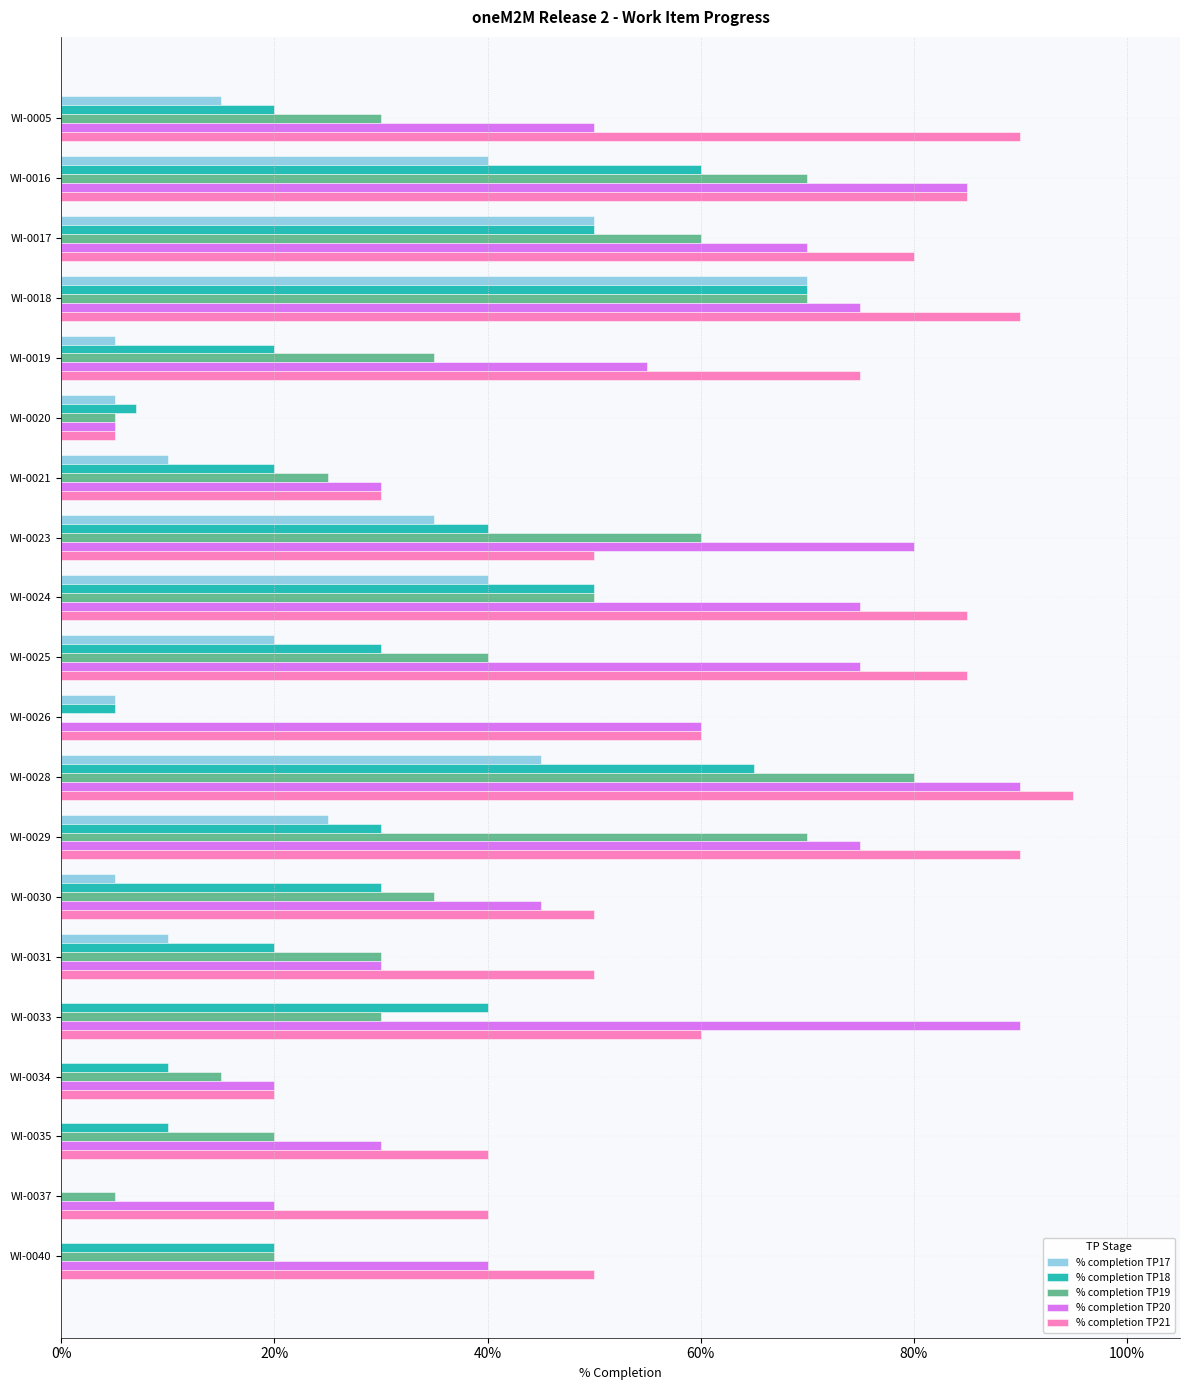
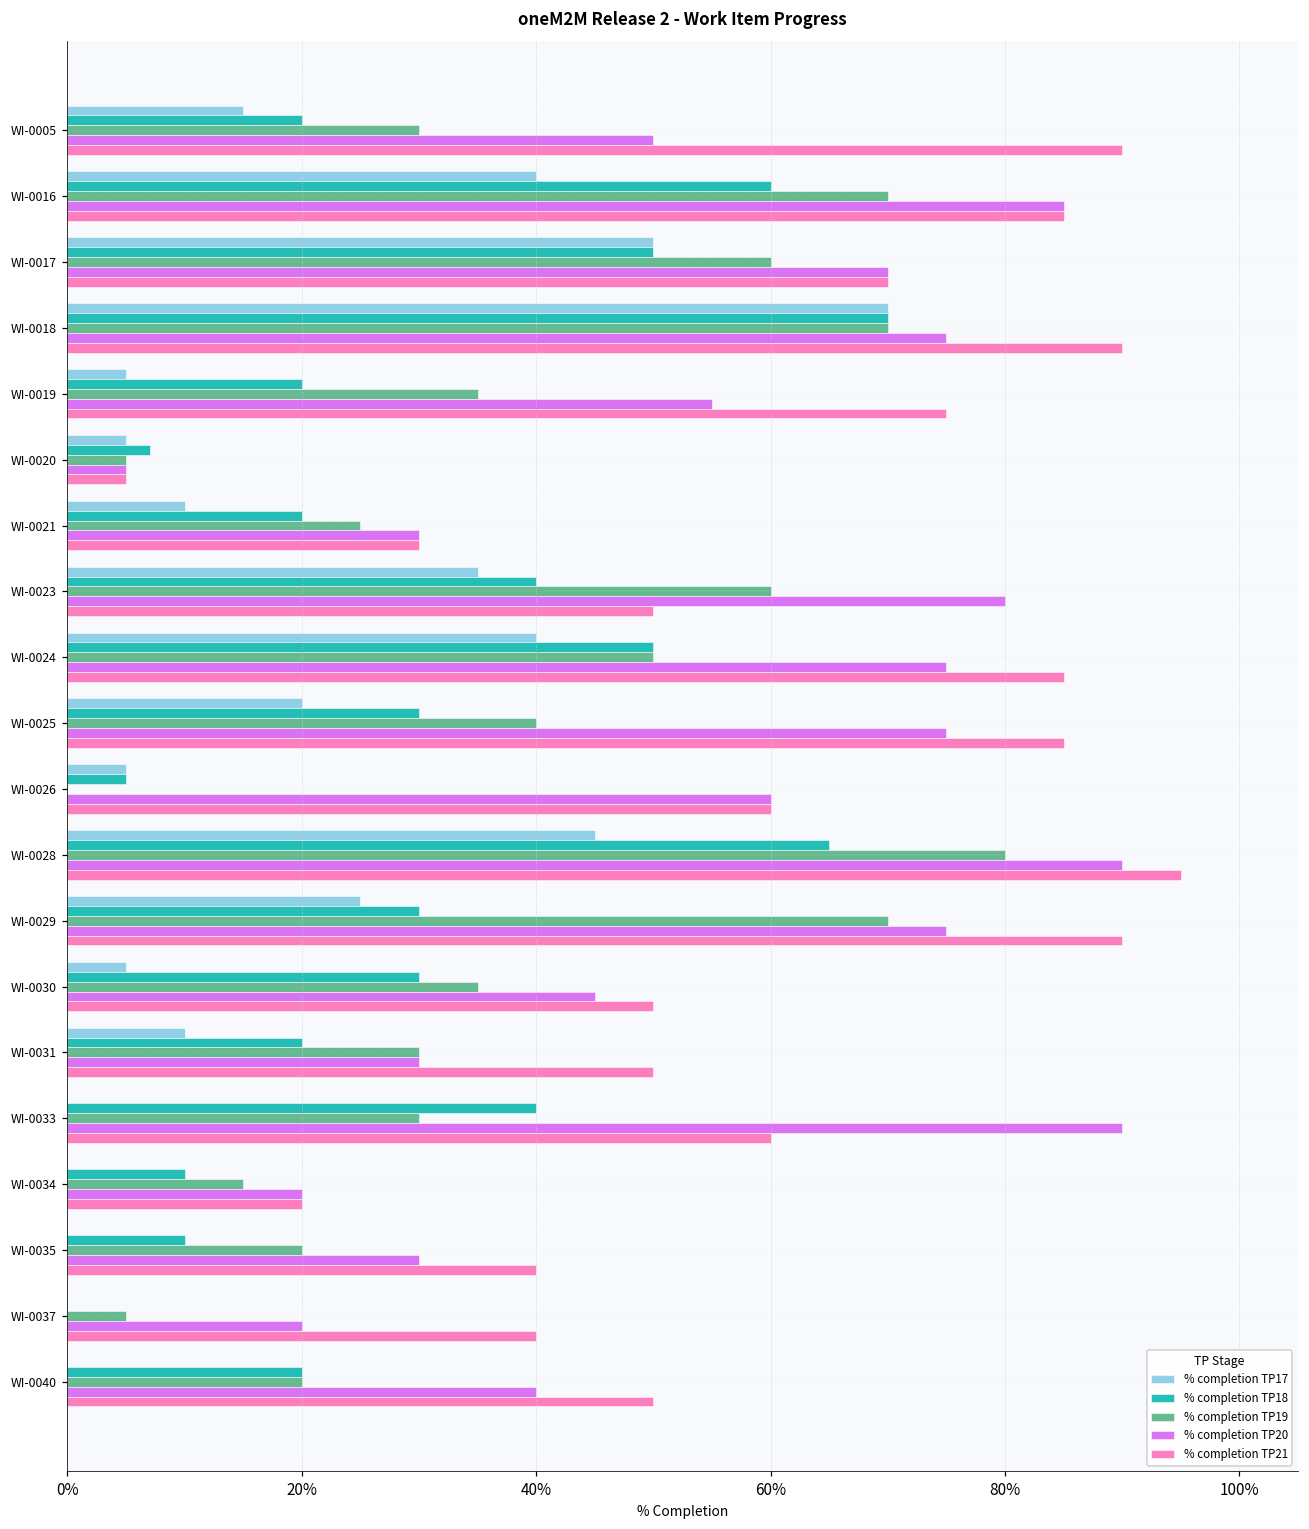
  {
    "% completion TP17": {
      "WI-0005": "15.0%",
      "WI-0016": "40.0%",
      "WI-0017": "50.0%",
      "WI-0018": "70.0%",
      "WI-0019": "5.0%",
      "WI-0020": "5.0%",
      "WI-0021": "10.0%",
      "WI-0023": "35.0%",
      "WI-0024": "40.0%",
      "WI-0025": "20.0%",
      "WI-0026": "5.0%",
      "WI-0028": "45.0%",
      "WI-0029": "25.0%",
      "WI-0030": "5.0%",
      "WI-0031": "10.0%",
      "WI-0033": "0.0%",
      "WI-0034": "0.0%",
      "WI-0035": "0.0%",
      "WI-0037": "0.0%",
      "WI-0040": "0.0%"
    },
    "% completion TP18": {
      "WI-0005": "20.0%",
      "WI-0016": "60.0%",
      "WI-0017": "50.0%",
      "WI-0018": "70.0%",
      "WI-0019": "20.0%",
      "WI-0020": "7.0%",
      "WI-0021": "20.0%",
      "WI-0023": "40.0%",
      "WI-0024": "50.0%",
      "WI-0025": "30.0%",
      "WI-0026": "5.0%",
      "WI-0028": "65.0%",
      "WI-0029": "30.0%",
      "WI-0030": "30.0%",
      "WI-0031": "20.0%",
      "WI-0033": "40.0%",
      "WI-0034": "10.0%",
      "WI-0035": "10.0%",
      "WI-0037": "0.0%",
      "WI-0040": "20.0%"
    },
    "% completion TP19": {
      "WI-0005": "30.0%",
      "WI-0016": "70.0%",
      "WI-0017": "60.0%",
      "WI-0018": "70.0%",
      "WI-0019": "35.0%",
      "WI-0020": "5.0%",
      "WI-0021": "25.0%",
      "WI-0023": "60.0%",
      "WI-0024": "50.0%",
      "WI-0025": "40.0%",
      "WI-0026": "0.0%",
      "WI-0028": "80.0%",
      "WI-0029": "70.0%",
      "WI-0030": "35.0%",
      "WI-0031": "30.0%",
      "WI-0033": "30.0%",
      "WI-0034": "15.0%",
      "WI-0035": "20.0%",
      "WI-0037": "5.0%",
      "WI-0040": "20.0%"
    },
    "% completion TP20": {
      "WI-0005": "50.0%",
      "WI-0016": "85.0%",
      "WI-0017": "70.0%",
      "WI-0018": "75.0%",
      "WI-0019": "55.0%",
      "WI-0020": "5.0%",
      "WI-0021": "30.0%",
      "WI-0023": "80.0%",
      "WI-0024": "75.0%",
      "WI-0025": "75.0%",
      "WI-0026": "60.0%",
      "WI-0028": "90.0%",
      "WI-0029": "75.0%",
      "WI-0030": "45.0%",
      "WI-0031": "30.0%",
      "WI-0033": "90.0%",
      "WI-0034": "20.0%",
      "WI-0035": "30.0%",
      "WI-0037": "20.0%",
      "WI-0040": "40.0%"
    },
    "% completion TP21": {
      "WI-0005": "90.0%",
      "WI-0016": "85.0%",
-     "WI-0017": "80.0%",
+     "WI-0017": "70.0%",
      "WI-0018": "90.0%",
      "WI-0019": "75.0%",
      "WI-0020": "5.0%",
      "WI-0021": "30.0%",
      "WI-0023": "50.0%",
      "WI-0024": "85.0%",
      "WI-0025": "85.0%",
      "WI-0026": "60.0%",
      "WI-0028": "95.0%",
      "WI-0029": "90.0%",
      "WI-0030": "50.0%",
      "WI-0031": "50.0%",
      "WI-0033": "60.0%",
      "WI-0034": "20.0%",
      "WI-0035": "40.0%",
      "WI-0037": "40.0%",
      "WI-0040": "50.0%"
    }
  }
